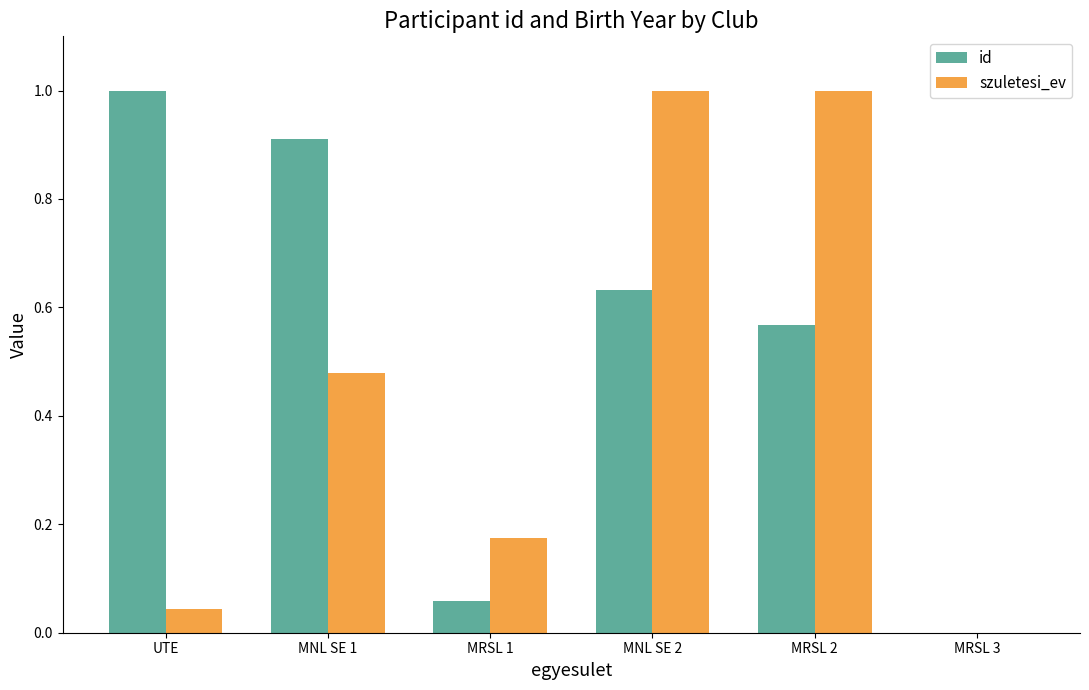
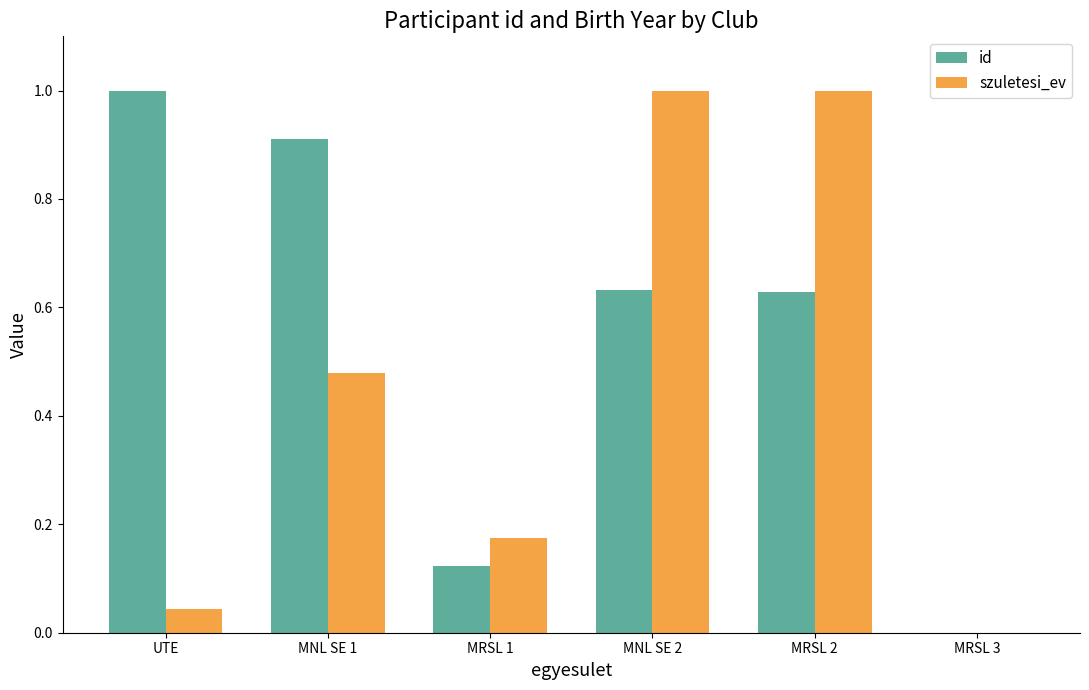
  {
    "id": {
      "UTE": 1.00,
      "MNL SE 1": 0.91,
-     "MRSL 1": 0.06,
+     "MRSL 1": 0.12,
      "MNL SE 2": 0.63,
-     "MRSL 2": 0.57,
+     "MRSL 2": 0.63,
      "MRSL 3": 0.00
    },
    "szuletesi_ev": {
      "UTE": 0.04,
      "MNL SE 1": 0.48,
      "MRSL 1": 0.17,
      "MNL SE 2": 1.00,
      "MRSL 2": 1.00,
      "MRSL 3": 0.00
    }
  }
